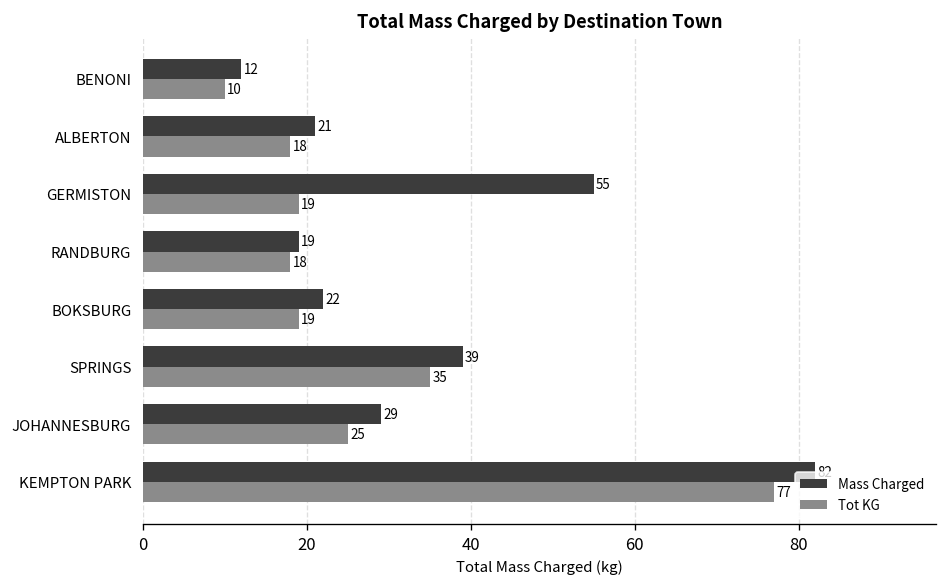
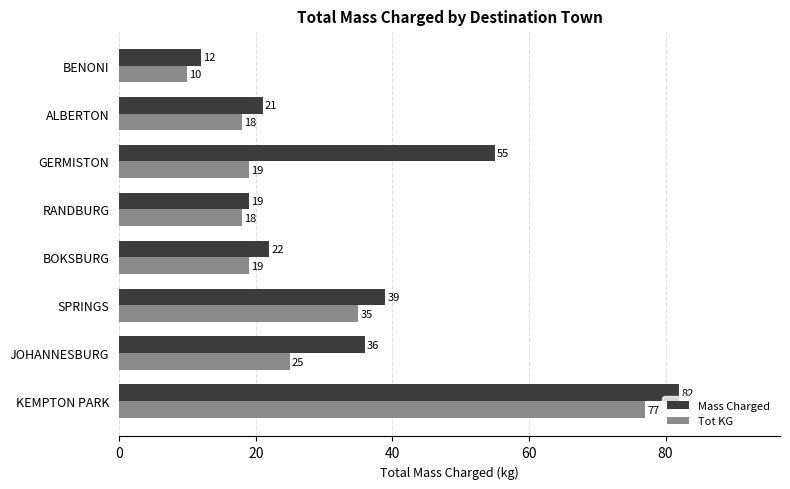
  {
    "Mass Charged": {
      "BENONI": 12,
      "ALBERTON": 21,
      "GERMISTON": 55,
      "RANDBURG": 19,
      "BOKSBURG": 22,
      "SPRINGS": 39,
-     "JOHANNESBURG": 29
+     "JOHANNESBURG": 36
    },
    "Tot KG": {
      "BENONI": 10,
      "ALBERTON": 18,
      "GERMISTON": 19,
      "RANDBURG": 18,
      "BOKSBURG": 19,
      "SPRINGS": 35,
      "JOHANNESBURG": 25,
      "KEMPTON PARK": 77
    }
  }
